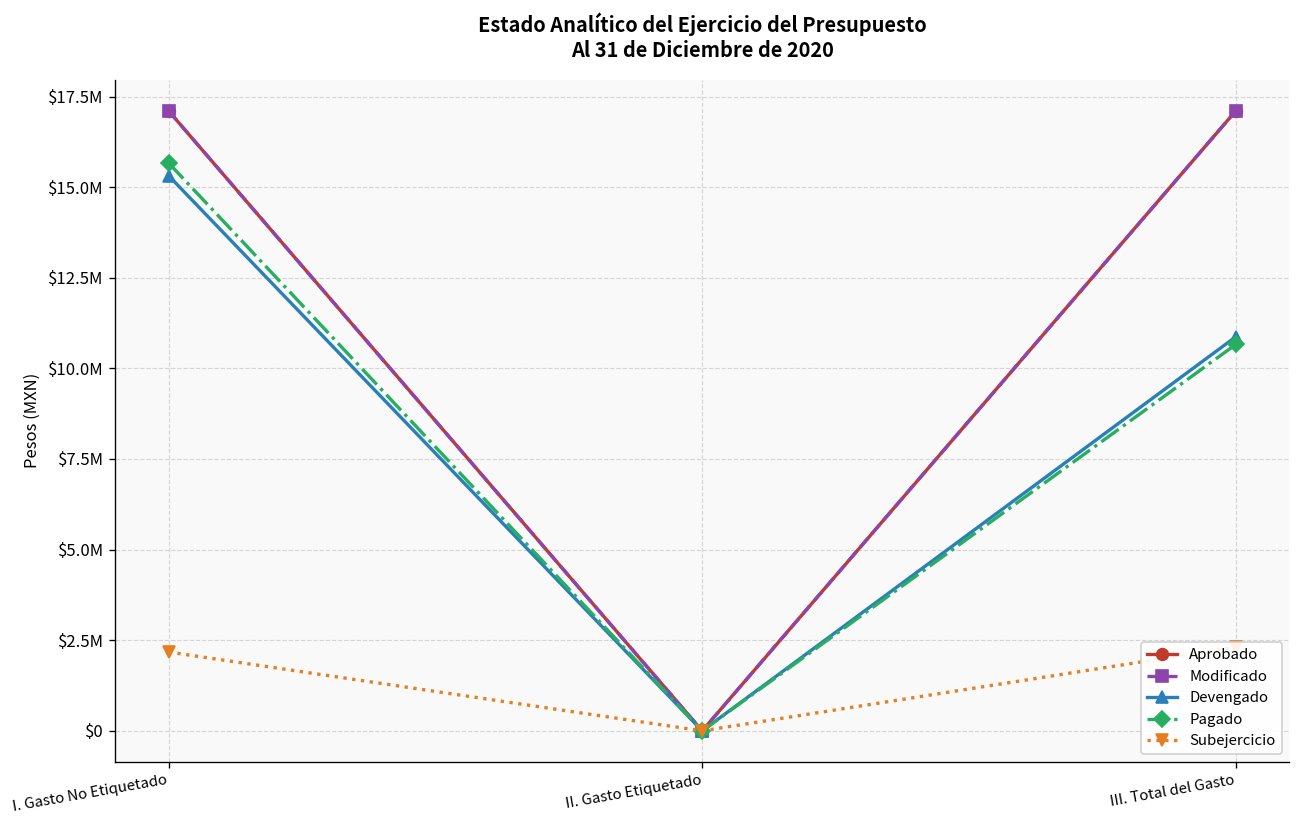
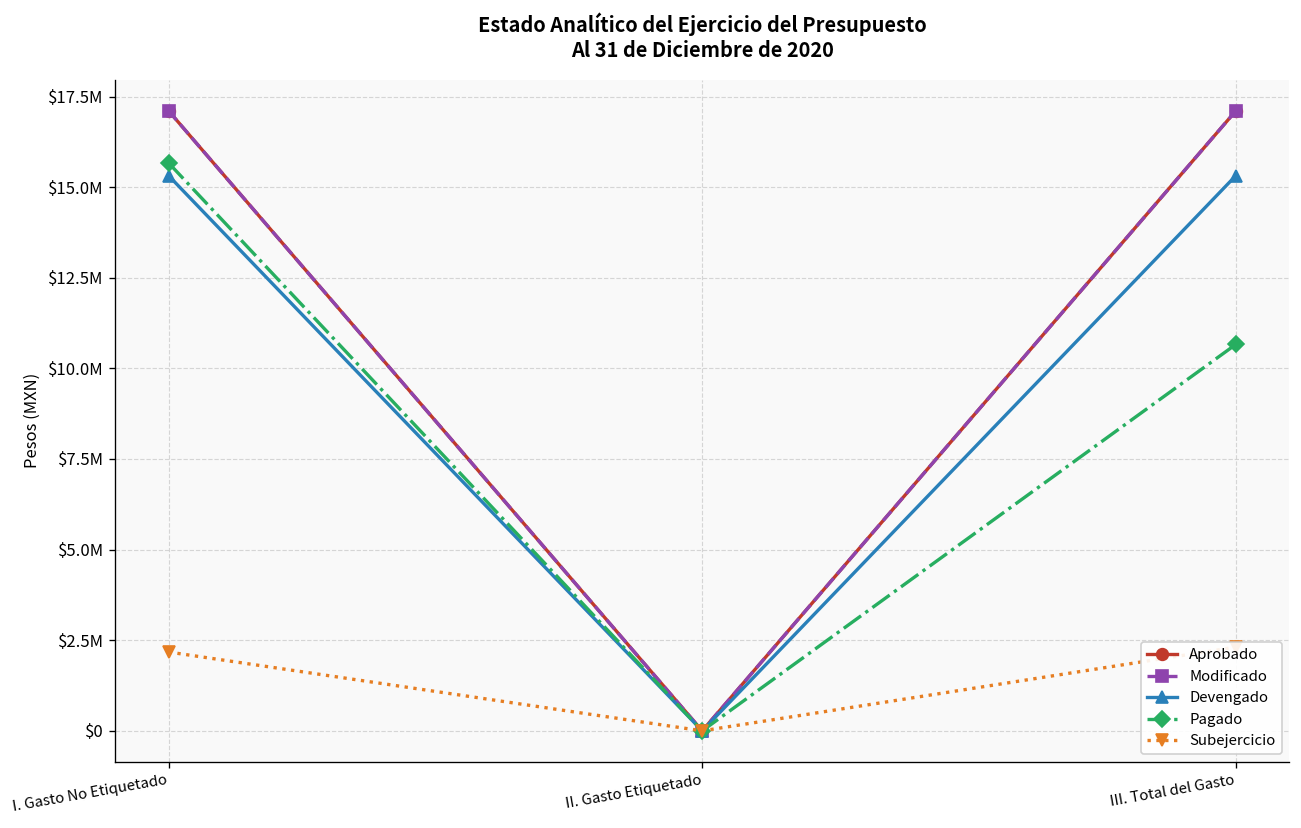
  {
    "Modificado": {
      "I. Gasto No Etiquetado": "$17100000",
      "III. Total del Gasto": "$17100000"
    },
    "Devengado": {
      "I. Gasto No Etiquetado": "$15300000",
-     "III. Total del Gasto": "$10900000"
+     "III. Total del Gasto": "$15300000"
    },
    "Pagado": {
      "I. Gasto No Etiquetado": "$15700000",
      "III. Total del Gasto": "$10700000"
    },
    "Subejercicio": {
      "I. Gasto No Etiquetado": "$2200000"
    }
  }
